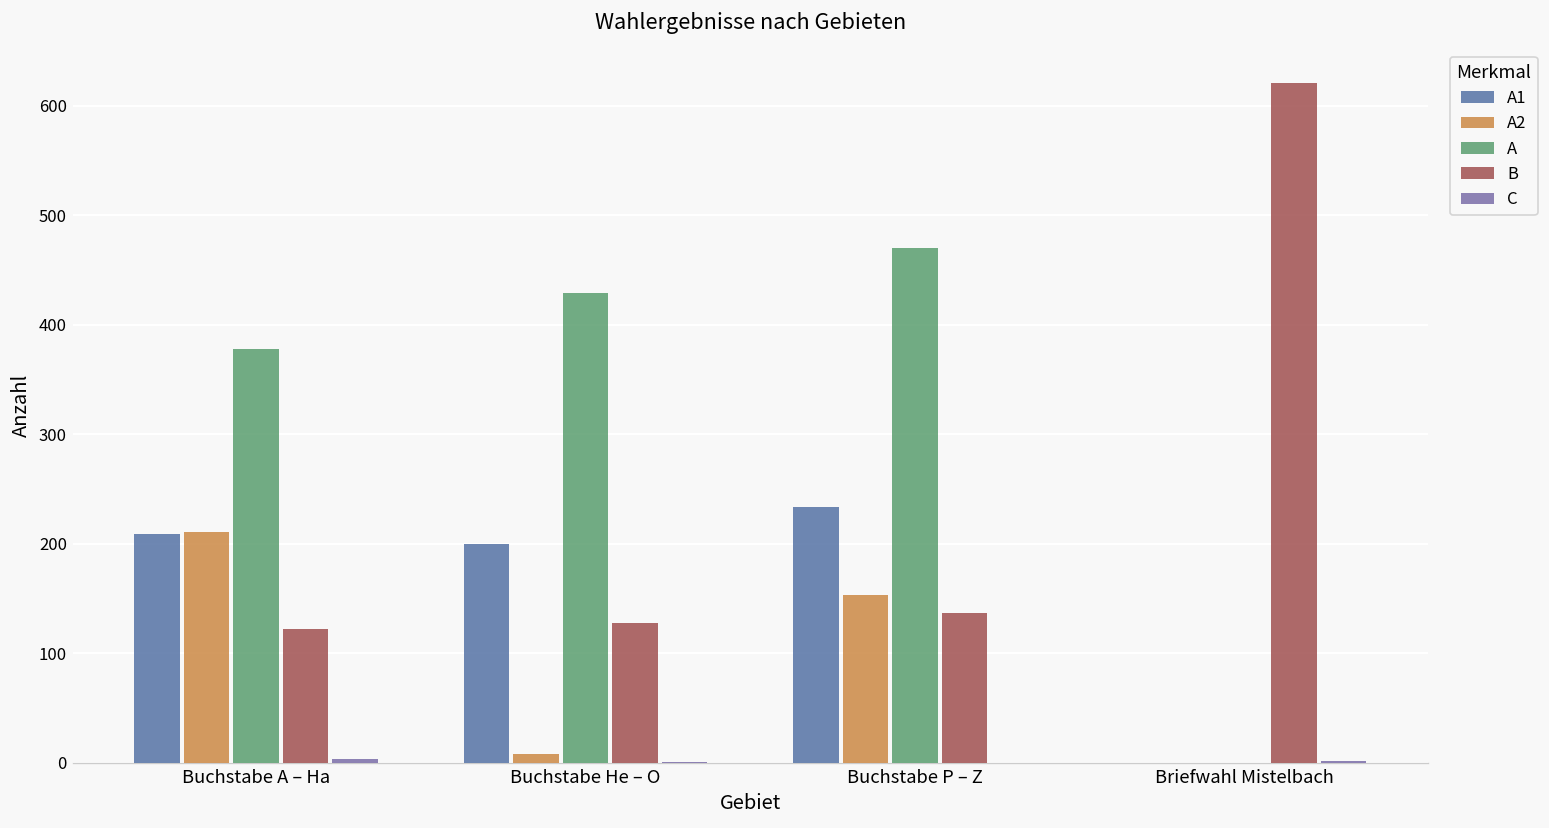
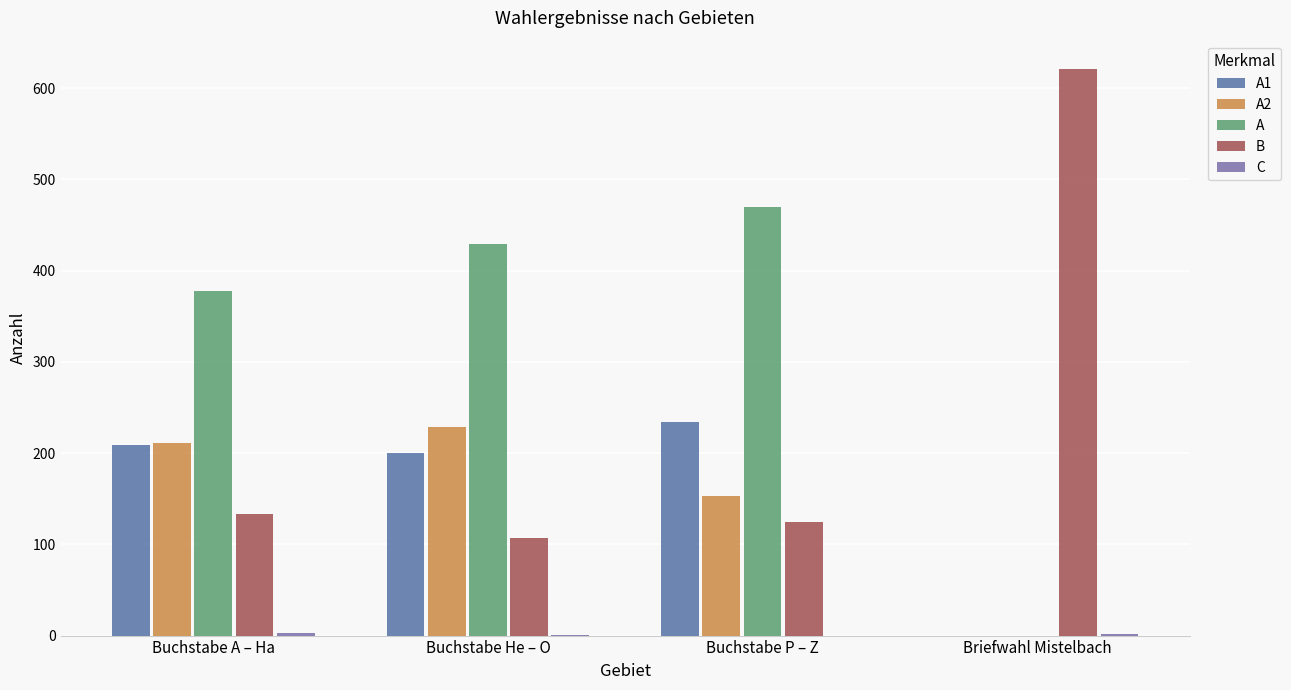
  {
    "A2": {
      "Buchstabe A – Ha": 210,
-     "Buchstabe He – O": 10,
+     "Buchstabe He – O": 230,
      "Buchstabe P – Z": 150,
      "Briefwahl Mistelbach": 0
    },
    "A": {
      "Buchstabe A – Ha": 380,
      "Buchstabe He – O": 430,
      "Buchstabe P – Z": 470,
      "Briefwahl Mistelbach": 0
    },
    "B": {
-     "Buchstabe A – Ha": 120,
-     "Buchstabe He – O": 130,
-     "Buchstabe P – Z": 140,
+     "Buchstabe A – Ha": 130,
+     "Buchstabe He – O": 110,
+     "Buchstabe P – Z": 120,
      "Briefwahl Mistelbach": 620
    }
  }
